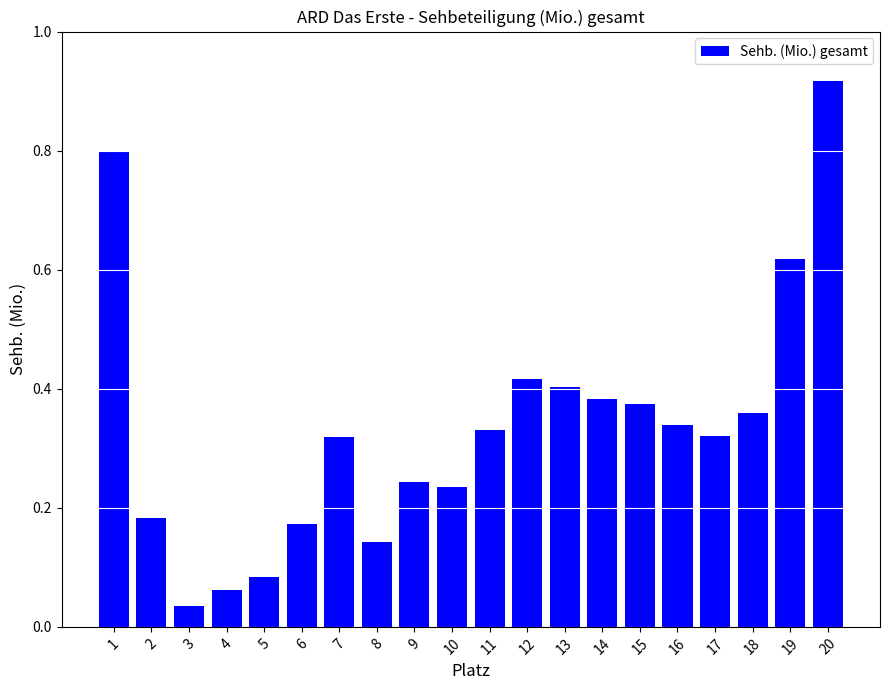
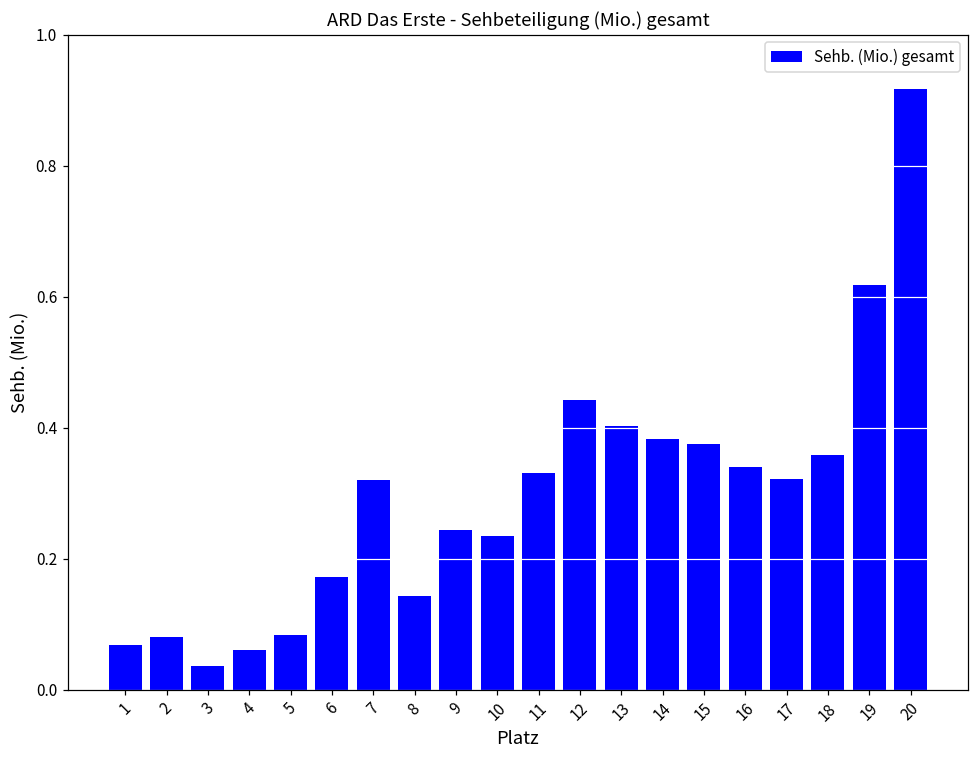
  {
-   "1": 0.80,
-   "2": 0.18,
+   "1": 0.07,
+   "2": 0.08,
    "3": 0.04,
    "4": 0.06,
    "5": 0.08,
    "6": 0.17,
    "7": 0.32,
    "8": 0.14,
    "9": 0.24,
    "10": 0.23,
    "11": 0.33,
-   "12": 0.42,
+   "12": 0.44,
    "13": 0.40,
    "14": 0.38,
    "15": 0.37,
    "16": 0.34,
    "17": 0.32,
    "18": 0.36,
    "19": 0.62,
    "20": 0.92
  }
